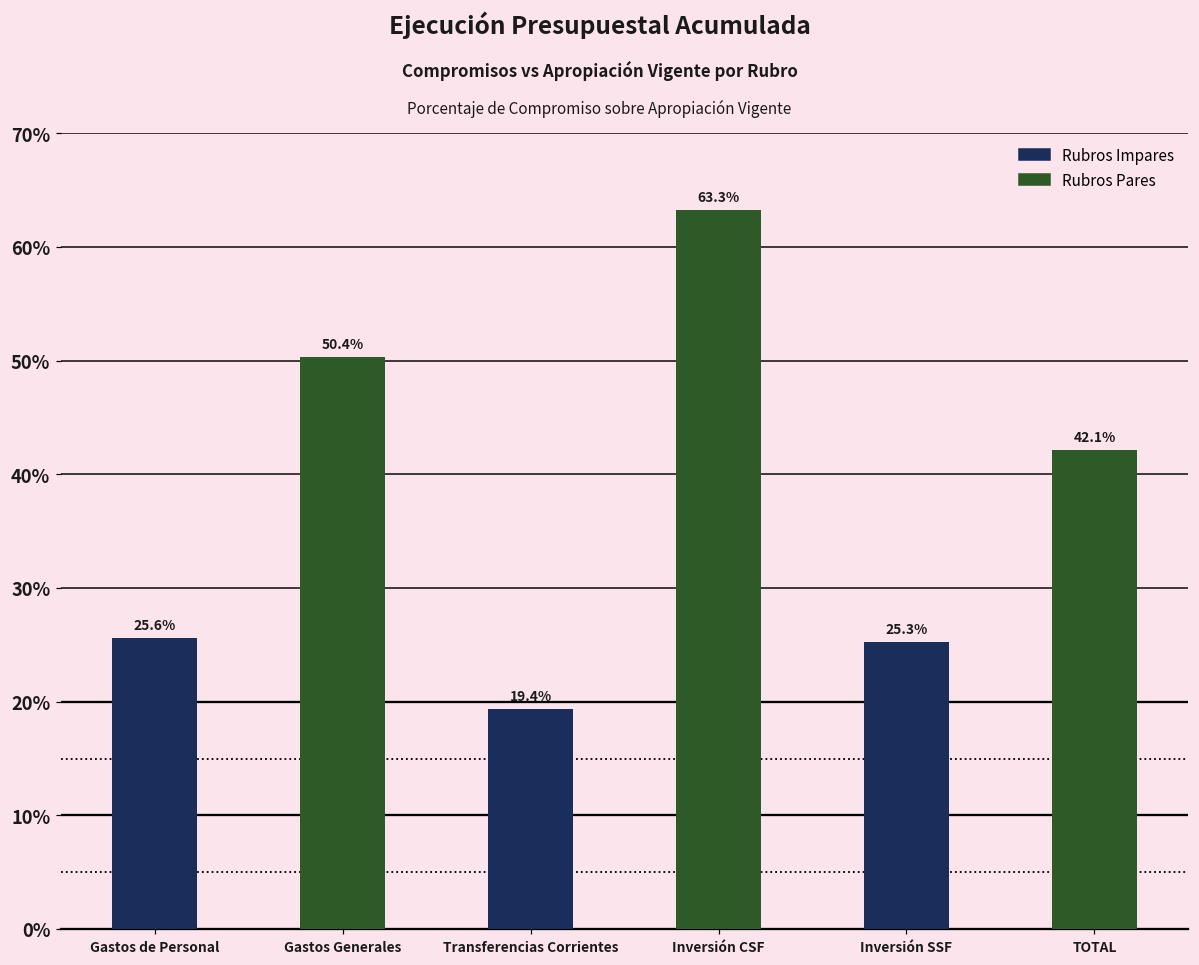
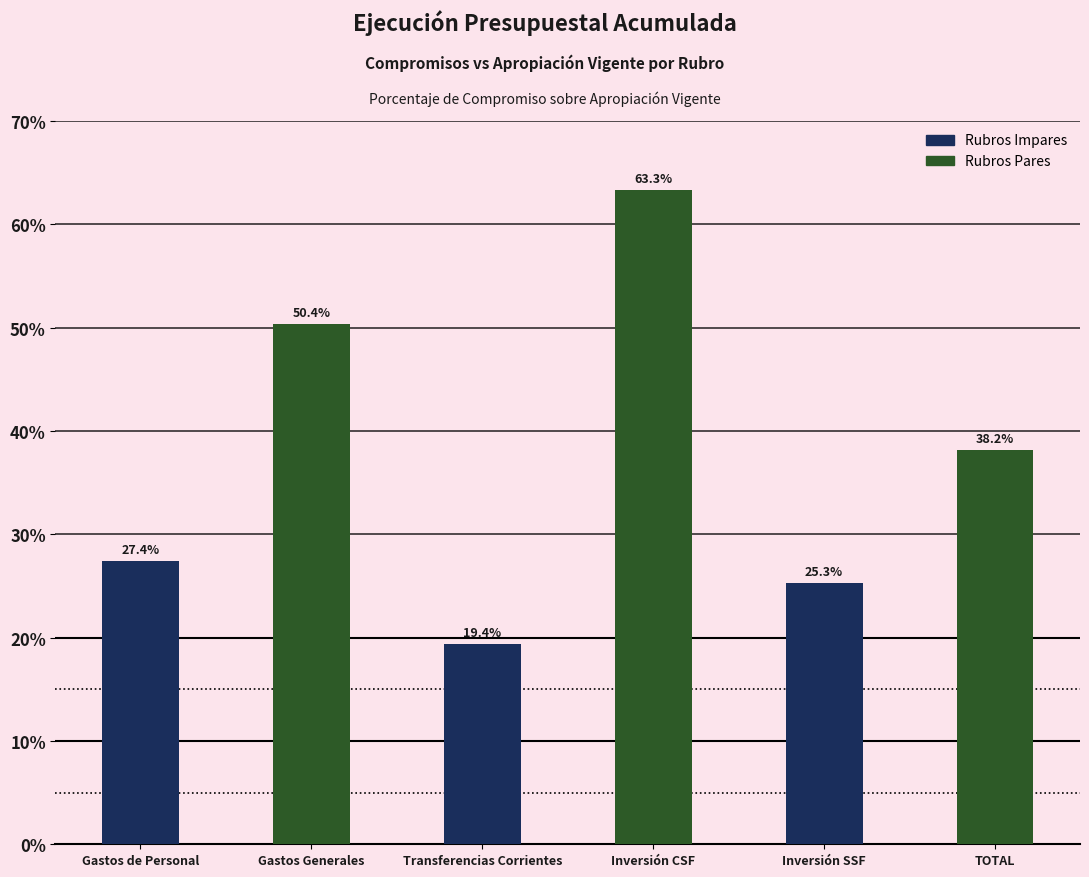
  {
-   "Gastos de Personal": "25.6%",
+   "Gastos de Personal": "27.4%",
    "Gastos Generales": "50.4%",
    "Transferencias Corrientes": "19.4%",
    "Inversión CSF": "63.3%",
    "Inversión SSF": "25.3%",
-   "TOTAL": "42.1%"
+   "TOTAL": "38.2%"
  }
